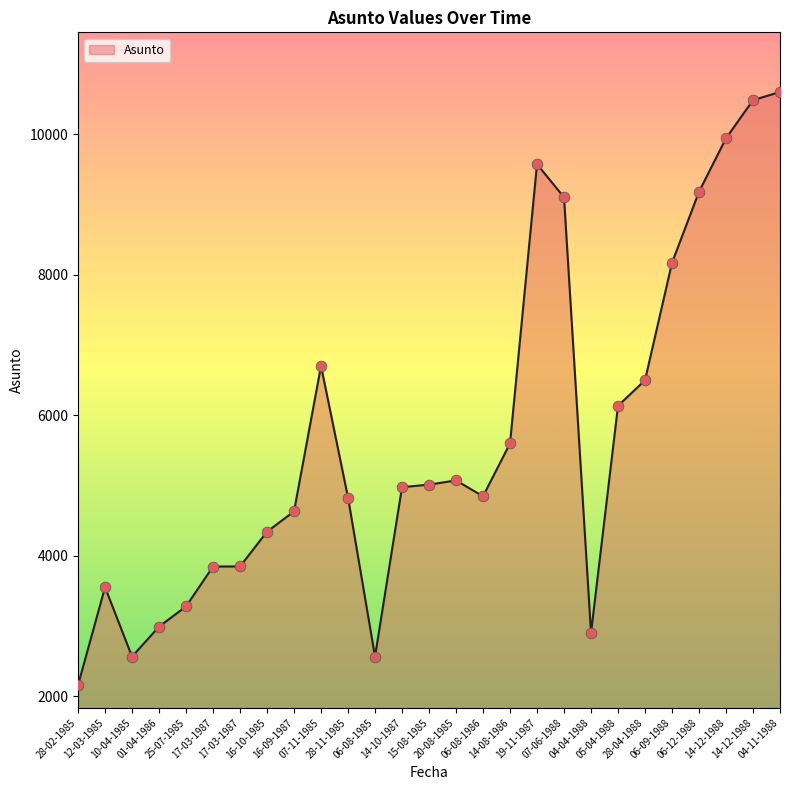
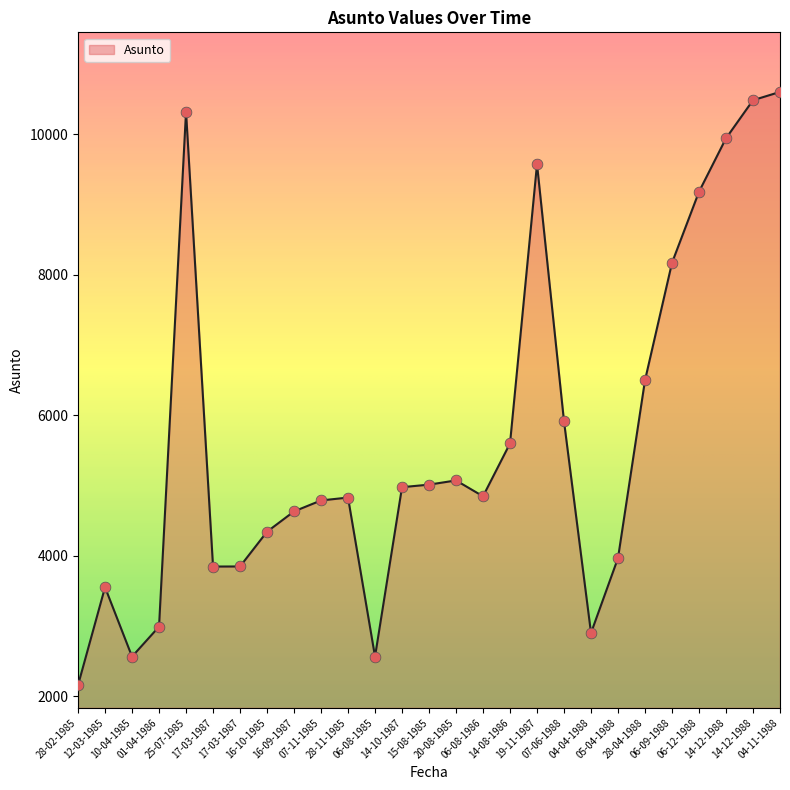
  {
    "28-02-1985": 2200,
    "12-03-1985": 3600,
    "10-04-1985": 2600,
    "01-04-1986": 3000,
-   "25-07-1985": 3300,
+   "25-07-1985": 10300,
    "16-10-1985": 4300,
    "16-09-1987": 4600,
-   "07-11-1985": 6700,
+   "07-11-1985": 4800,
    "28-11-1985": 4800,
    "06-08-1985": 2600,
    "14-10-1987": 5000,
    "15-08-1985": 5000,
    "20-08-1985": 5100,
    "06-08-1986": 4800,
    "14-08-1986": 5600,
    "19-11-1987": 9600,
-   "07-06-1988": 9100,
+   "07-06-1988": 5900,
    "04-04-1988": 2900,
-   "05-04-1988": 6100,
+   "05-04-1988": 4000,
    "28-04-1988": 6500,
    "06-09-1988": 8200,
    "06-12-1988": 9200,
    "04-11-1988": 10600
  }
